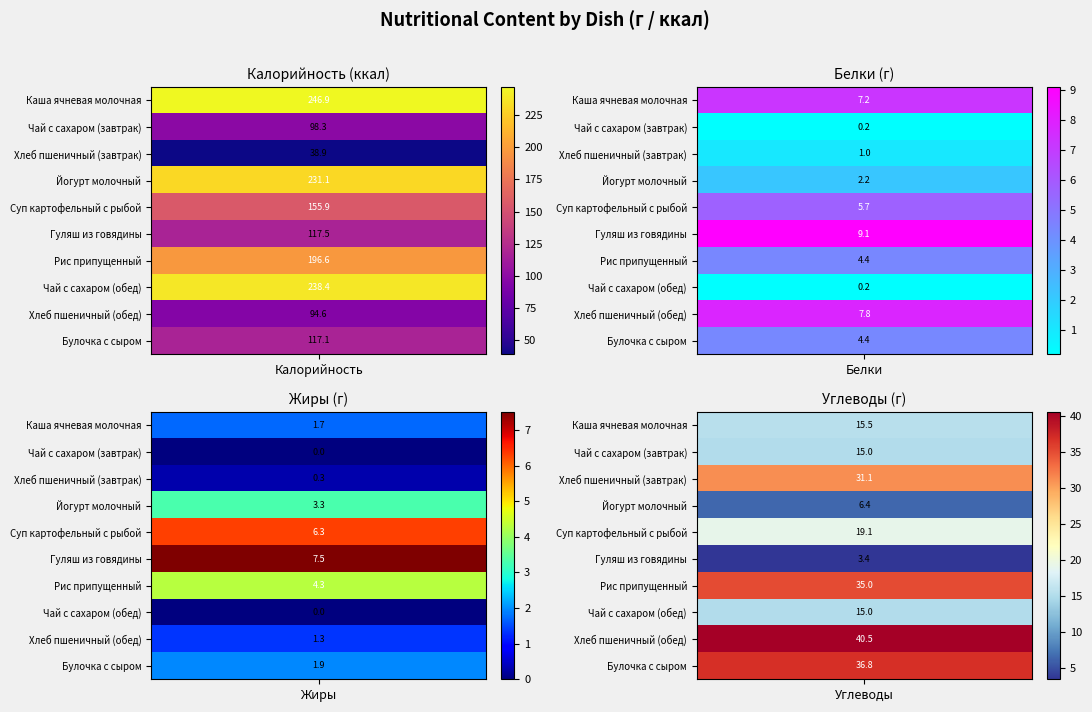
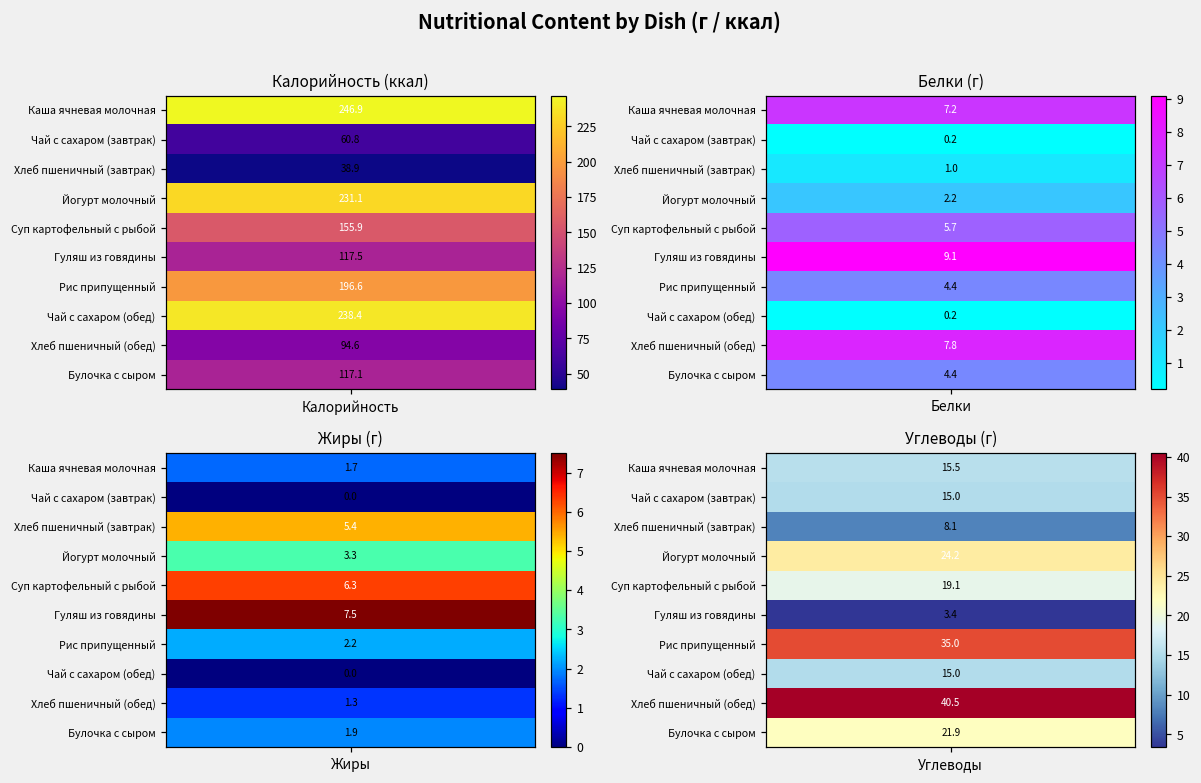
  {
    "Калорийность (ккал)": {
      "Каша ячневая молочная": {
        "Калорийность": 246.9
      },
      "Чай с сахаром (завтрак)": {
-       "Калорийность": 98.3
+       "Калорийность": 60.8
      },
      "Хлеб пшеничный (завтрак)": {
        "Калорийность": 38.9
      },
      "Йогурт молочный": {
        "Калорийность": 231.1
      },
      "Суп картофельный с рыбой": {
        "Калорийность": 155.9
      },
      "Гуляш из говядины": {
        "Калорийность": 117.5
      },
      "Рис припущенный": {
        "Калорийность": 196.6
      },
      "Чай с сахаром (обед)": {
        "Калорийность": 238.4
      },
      "Хлеб пшеничный (обед)": {
        "Калорийность": 94.6
      },
      "Булочка с сыром": {
        "Калорийность": 117.1
      }
    },
    "Белки (г)": {
      "Каша ячневая молочная": {
        "Белки": 7.2
      },
      "Чай с сахаром (завтрак)": {
        "Белки": 0.2
      },
      "Хлеб пшеничный (завтрак)": {
        "Белки": 1.0
      },
      "Йогурт молочный": {
        "Белки": 2.2
      },
      "Суп картофельный с рыбой": {
        "Белки": 5.7
      },
      "Гуляш из говядины": {
        "Белки": 9.1
      },
      "Рис припущенный": {
        "Белки": 4.4
      },
      "Чай с сахаром (обед)": {
        "Белки": 0.2
      },
      "Хлеб пшеничный (обед)": {
        "Белки": 7.8
      },
      "Булочка с сыром": {
        "Белки": 4.4
      }
    },
    "Жиры (г)": {
      "Каша ячневая молочная": {
        "Жиры": 1.7
      },
      "Чай с сахаром (завтрак)": {
        "Жиры": 0.0
      },
      "Хлеб пшеничный (завтрак)": {
-       "Жиры": 0.3
+       "Жиры": 5.4
      },
      "Йогурт молочный": {
        "Жиры": 3.3
      },
      "Суп картофельный с рыбой": {
        "Жиры": 6.3
      },
      "Гуляш из говядины": {
        "Жиры": 7.5
      },
      "Рис припущенный": {
-       "Жиры": 4.3
+       "Жиры": 2.2
      },
      "Чай с сахаром (обед)": {
        "Жиры": 0.0
      },
      "Хлеб пшеничный (обед)": {
        "Жиры": 1.3
      },
      "Булочка с сыром": {
        "Жиры": 1.9
      }
    },
    "Углеводы (г)": {
      "Каша ячневая молочная": {
        "Углеводы": 15.5
      },
      "Чай с сахаром (завтрак)": {
        "Углеводы": 15.0
      },
      "Хлеб пшеничный (завтрак)": {
-       "Углеводы": 31.1
+       "Углеводы": 8.1
      },
      "Йогурт молочный": {
-       "Углеводы": 6.4
+       "Углеводы": 24.2
      },
      "Суп картофельный с рыбой": {
        "Углеводы": 19.1
      },
      "Гуляш из говядины": {
        "Углеводы": 3.4
      },
      "Рис припущенный": {
        "Углеводы": 35.0
      },
      "Чай с сахаром (обед)": {
        "Углеводы": 15.0
      },
      "Хлеб пшеничный (обед)": {
        "Углеводы": 40.5
      },
      "Булочка с сыром": {
-       "Углеводы": 36.8
+       "Углеводы": 21.9
      }
    }
  }
